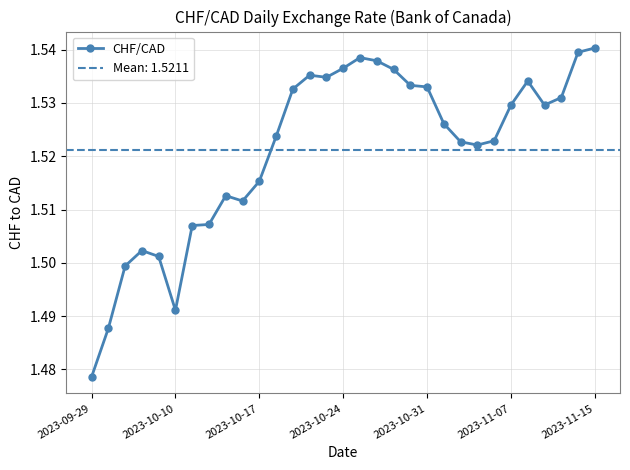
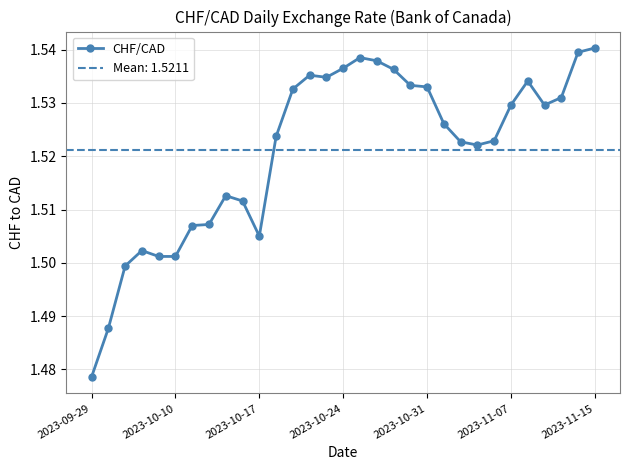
  {
    "2023-09-29": 1.479,
-   "2023-10-10": 1.491,
-   "2023-10-17": 1.515,
+   "2023-10-10": 1.501,
+   "2023-10-17": 1.505,
    "2023-10-24": 1.537,
    "2023-10-31": 1.533,
    "2023-11-07": 1.530,
    "2023-11-15": 1.540
  }
